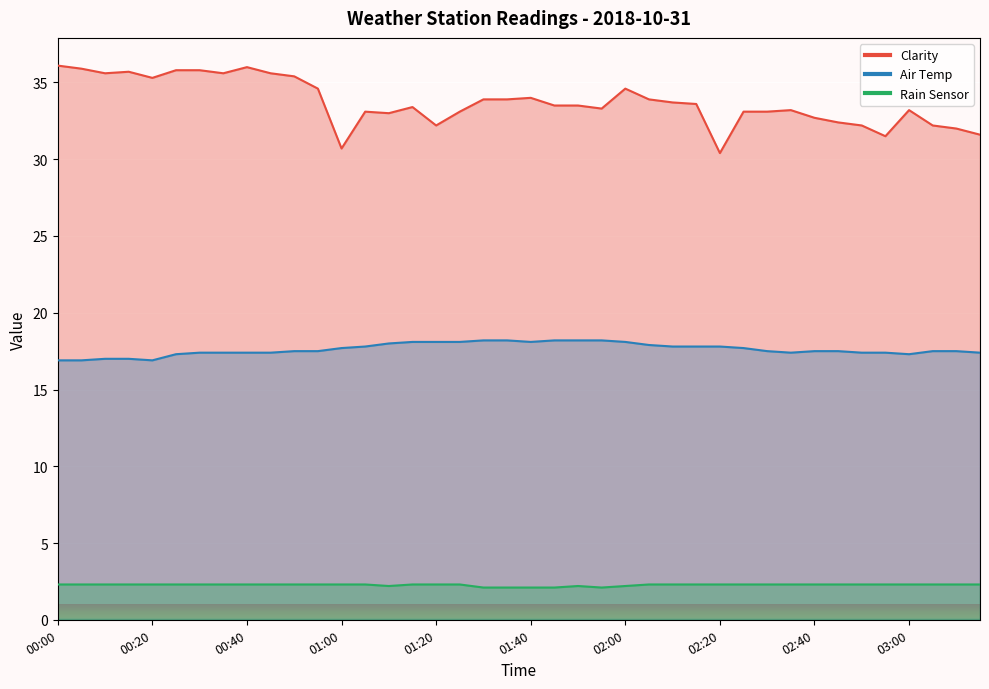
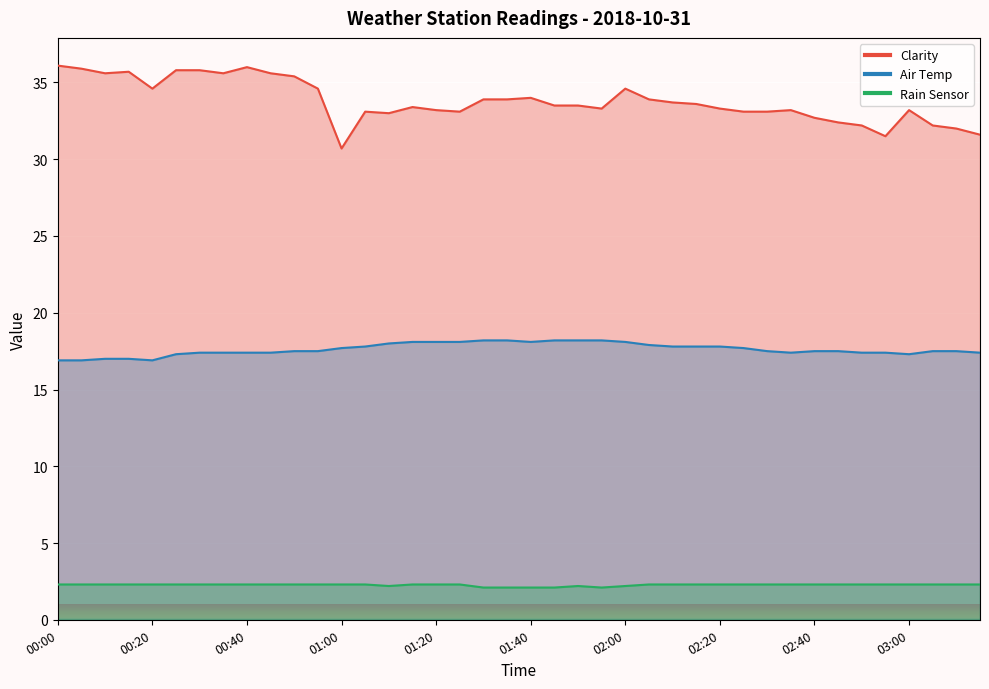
  {
    "Clarity": {
      "00:00": 36.1,
-     "00:20": 35.3,
+     "00:20": 34.6,
      "00:40": 36.0,
      "01:00": 30.7,
-     "01:20": 32.2,
+     "01:20": 33.2,
      "01:40": 34.0,
      "02:00": 34.6,
-     "02:20": 30.4,
+     "02:20": 33.3,
      "02:40": 32.7,
      "03:00": 33.2
    }
  }
